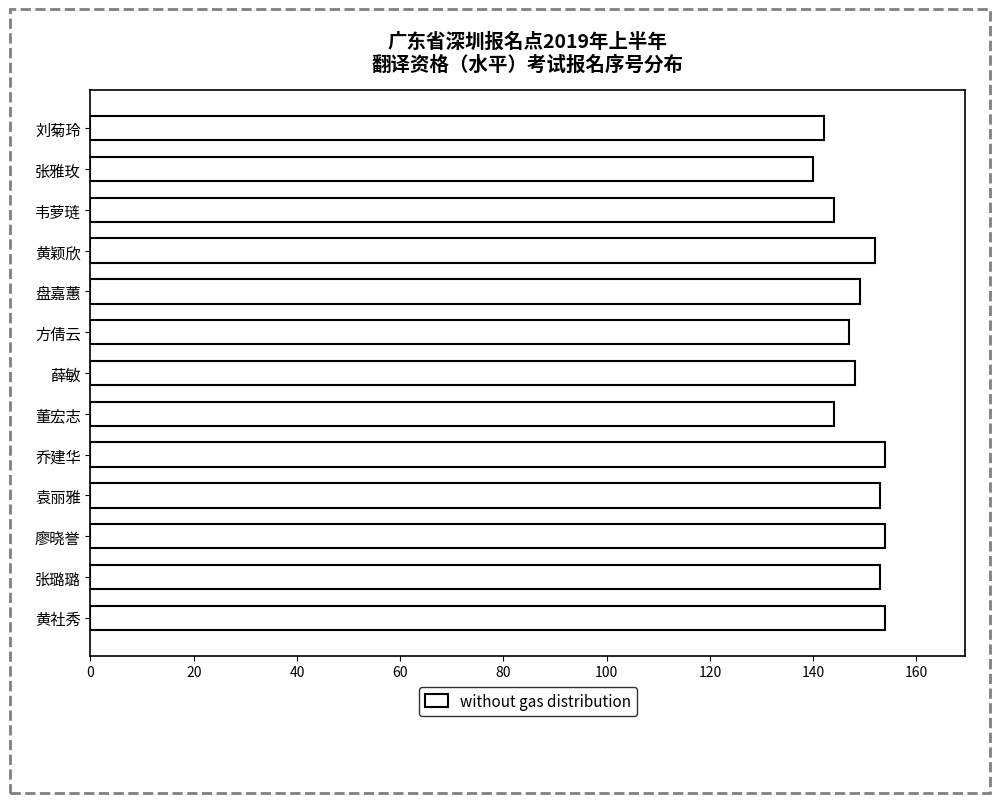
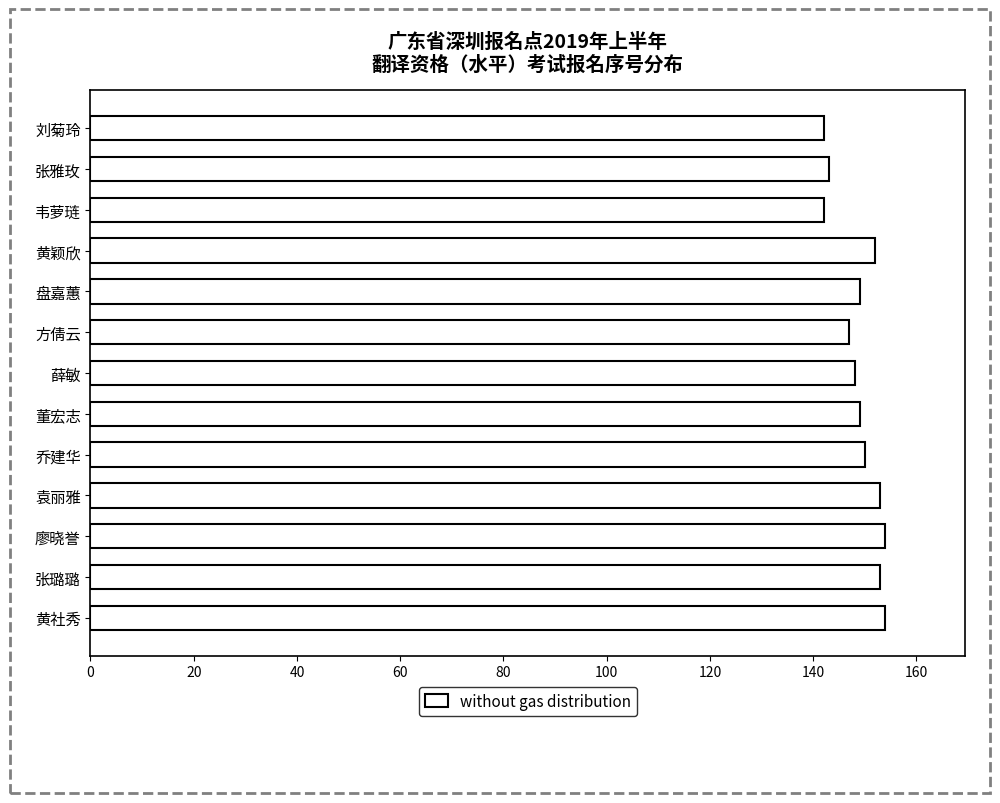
  {
    "刘菊玲": 142,
-   "张雅玫": 140,
-   "韦萝琏": 144,
+   "张雅玫": 143,
+   "韦萝琏": 142,
    "黄颖欣": 152,
    "盘嘉蕙": 149,
    "方倩云": 147,
    "薛敏": 148,
-   "董宏志": 144,
-   "乔建华": 154,
+   "董宏志": 149,
+   "乔建华": 150,
    "袁丽雅": 153,
    "廖晓誉": 154,
    "张璐璐": 153,
    "黄社秀": 154
  }
